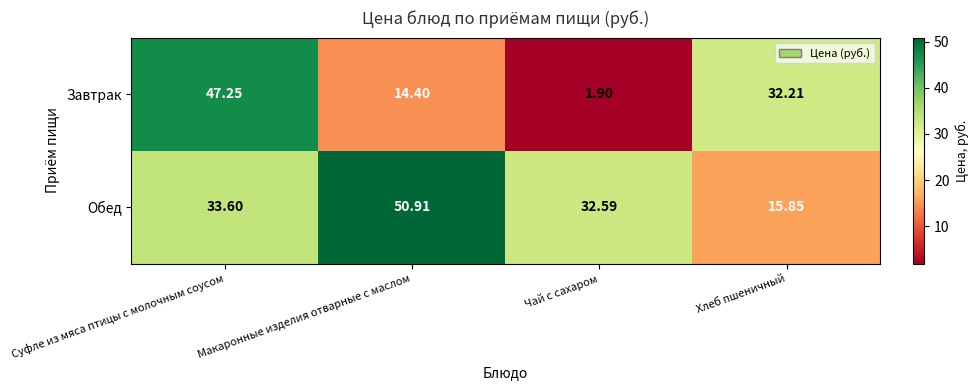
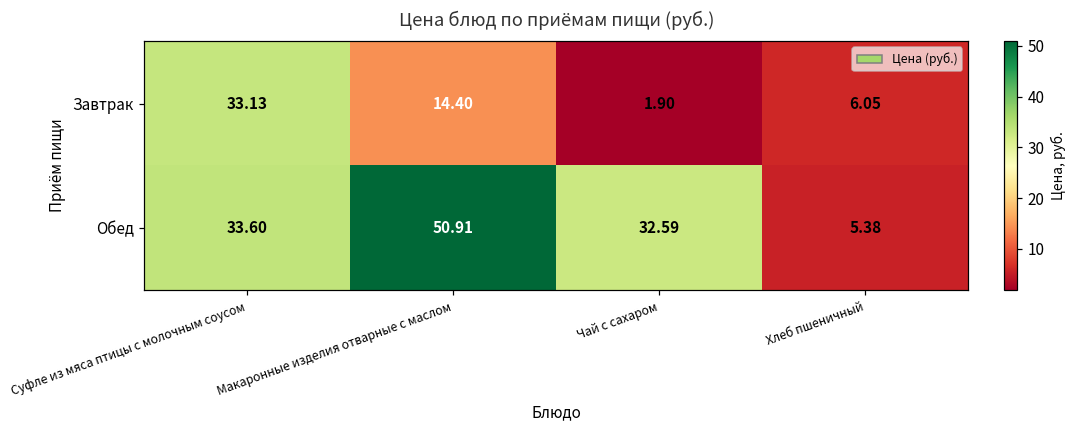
  {
    "Завтрак": {
-     "Суфле из мяса птицы с молочным соусом": 47.25,
+     "Суфле из мяса птицы с молочным соусом": 33.13,
      "Макаронные изделия отварные с маслом": 14.40,
      "Чай с сахаром": 1.90,
-     "Хлеб пшеничный": 32.21
+     "Хлеб пшеничный": 6.05
    },
    "Обед": {
      "Суфле из мяса птицы с молочным соусом": 33.60,
      "Макаронные изделия отварные с маслом": 50.91,
      "Чай с сахаром": 32.59,
-     "Хлеб пшеничный": 15.85
+     "Хлеб пшеничный": 5.38
    }
  }
